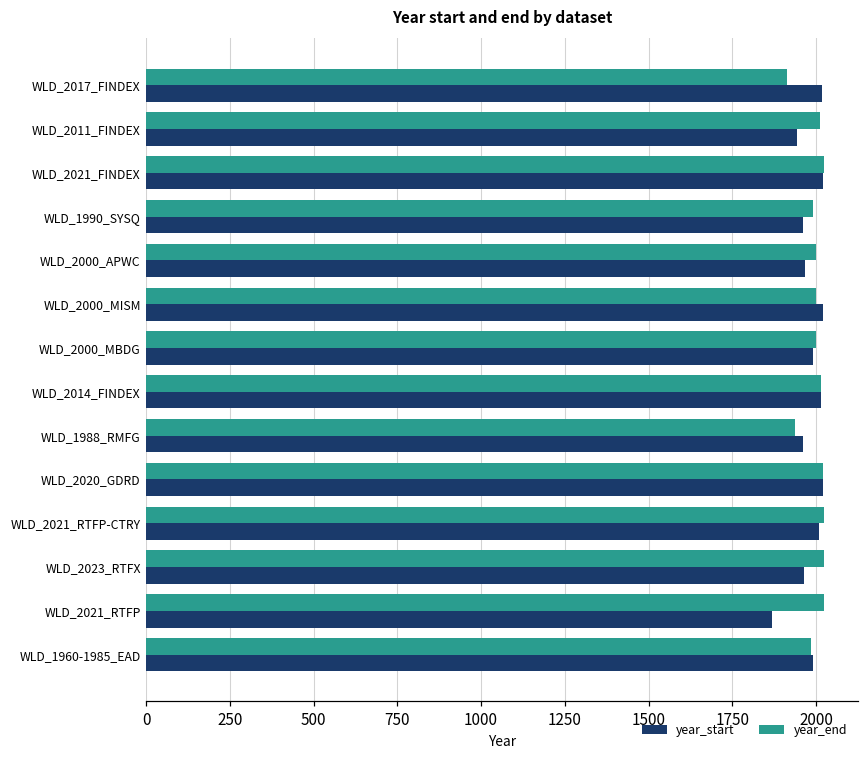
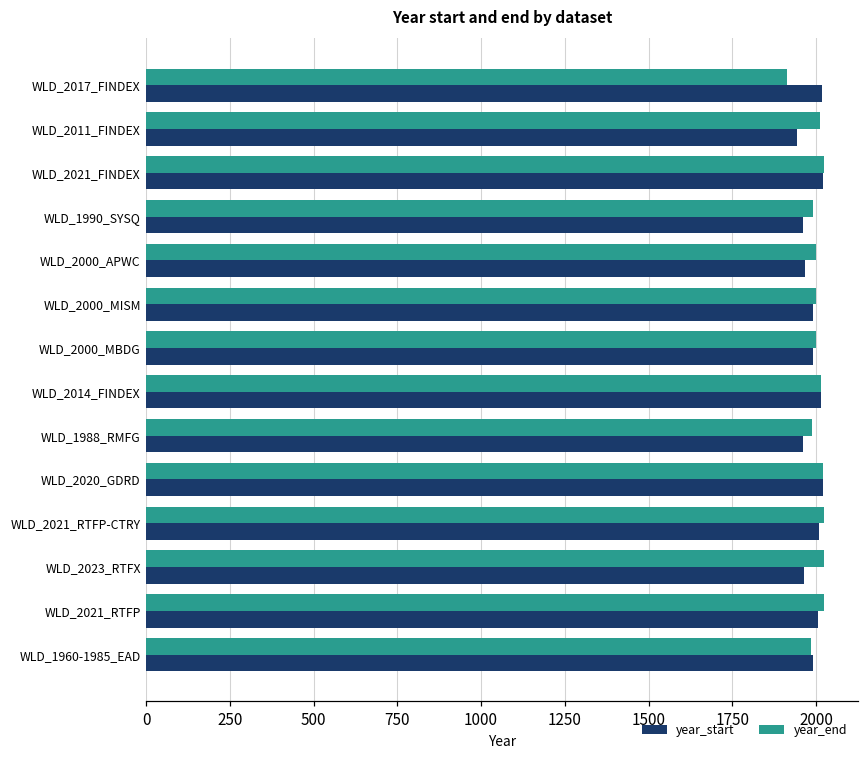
  {
    "year_start": {
      "WLD_2017_FINDEX": 2020,
      "WLD_2011_FINDEX": 1940,
      "WLD_2021_FINDEX": 2020,
      "WLD_1990_SYSQ": 1960,
      "WLD_2000_APWC": 1970,
-     "WLD_2000_MISM": 2020,
+     "WLD_2000_MISM": 1990,
      "WLD_2000_MBDG": 1990,
      "WLD_2014_FINDEX": 2010,
      "WLD_1988_RMFG": 1960,
      "WLD_2020_GDRD": 2020,
      "WLD_2021_RTFP-CTRY": 2010,
      "WLD_2023_RTFX": 1960,
-     "WLD_2021_RTFP": 1870,
+     "WLD_2021_RTFP": 2010,
      "WLD_1960-1985_EAD": 1990
    },
    "year_end": {
      "WLD_2017_FINDEX": 1910,
      "WLD_2011_FINDEX": 2010,
      "WLD_2021_FINDEX": 2020,
      "WLD_1990_SYSQ": 1990,
      "WLD_2000_APWC": 2000,
      "WLD_2000_MISM": 2000,
      "WLD_2000_MBDG": 2000,
      "WLD_2014_FINDEX": 2010,
-     "WLD_1988_RMFG": 1940,
+     "WLD_1988_RMFG": 1990,
      "WLD_2020_GDRD": 2020,
      "WLD_2021_RTFP-CTRY": 2020,
      "WLD_2023_RTFX": 2020,
      "WLD_2021_RTFP": 2020,
      "WLD_1960-1985_EAD": 1990
    }
  }
